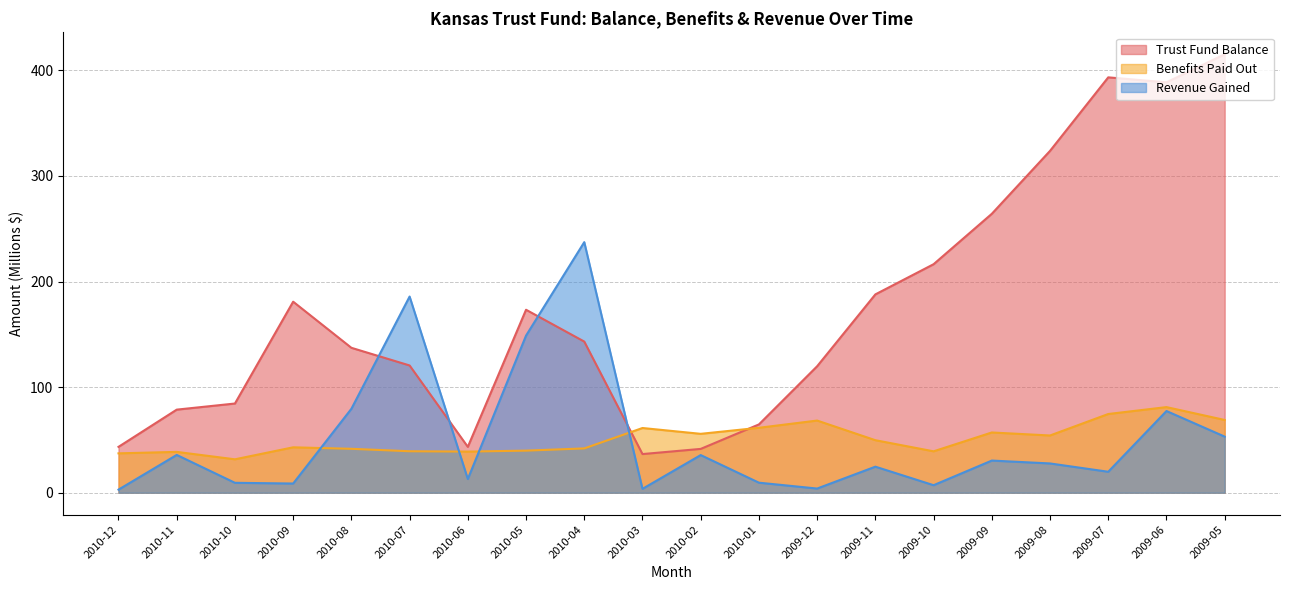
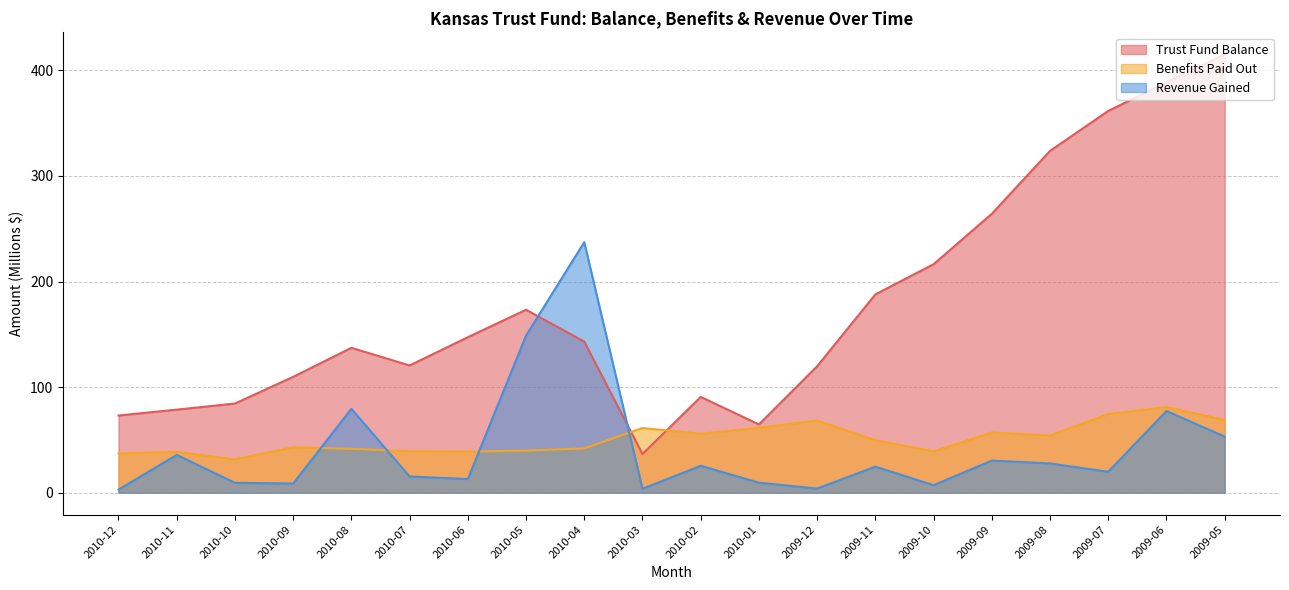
  {
    "Trust Fund Balance": {
-     "2010-12": 43,
+     "2010-12": 73,
      "2010-11": 79,
      "2010-10": 84,
-     "2010-09": 181,
+     "2010-09": 110,
      "2010-08": 137,
      "2010-07": 121,
-     "2010-06": 43,
+     "2010-06": 147,
      "2010-05": 173,
      "2010-04": 143,
      "2010-03": 37,
-     "2010-02": 42,
+     "2010-02": 91,
      "2010-01": 65,
      "2009-12": 120,
      "2009-11": 188,
      "2009-10": 216,
      "2009-09": 264,
      "2009-08": 324,
-     "2009-07": 393
+     "2009-07": 362
    },
    "Benefits Paid Out": {
      "2010-12": 37,
      "2010-11": 39,
      "2010-10": 32,
      "2010-09": 43,
      "2010-08": 42,
      "2010-07": 39,
      "2010-06": 39,
      "2010-05": 40,
      "2010-04": 42,
      "2010-03": 61,
      "2010-02": 56,
      "2010-01": 62,
      "2009-12": 68,
      "2009-11": 50,
      "2009-10": 39,
      "2009-09": 57,
      "2009-08": 54,
      "2009-07": 75,
      "2009-06": 81,
      "2009-05": 69
    },
    "Revenue Gained": {
      "2010-12": 3,
      "2010-11": 36,
      "2010-10": 9,
      "2010-09": 9,
      "2010-08": 79,
-     "2010-07": 186,
+     "2010-07": 15,
      "2010-06": 13,
      "2010-05": 149,
      "2010-04": 237,
      "2010-03": 4,
-     "2010-02": 36,
+     "2010-02": 26,
      "2010-01": 10,
      "2009-12": 4,
      "2009-11": 25,
      "2009-10": 7,
      "2009-09": 30,
      "2009-08": 28,
      "2009-07": 20,
      "2009-06": 77,
      "2009-05": 53
    }
  }
